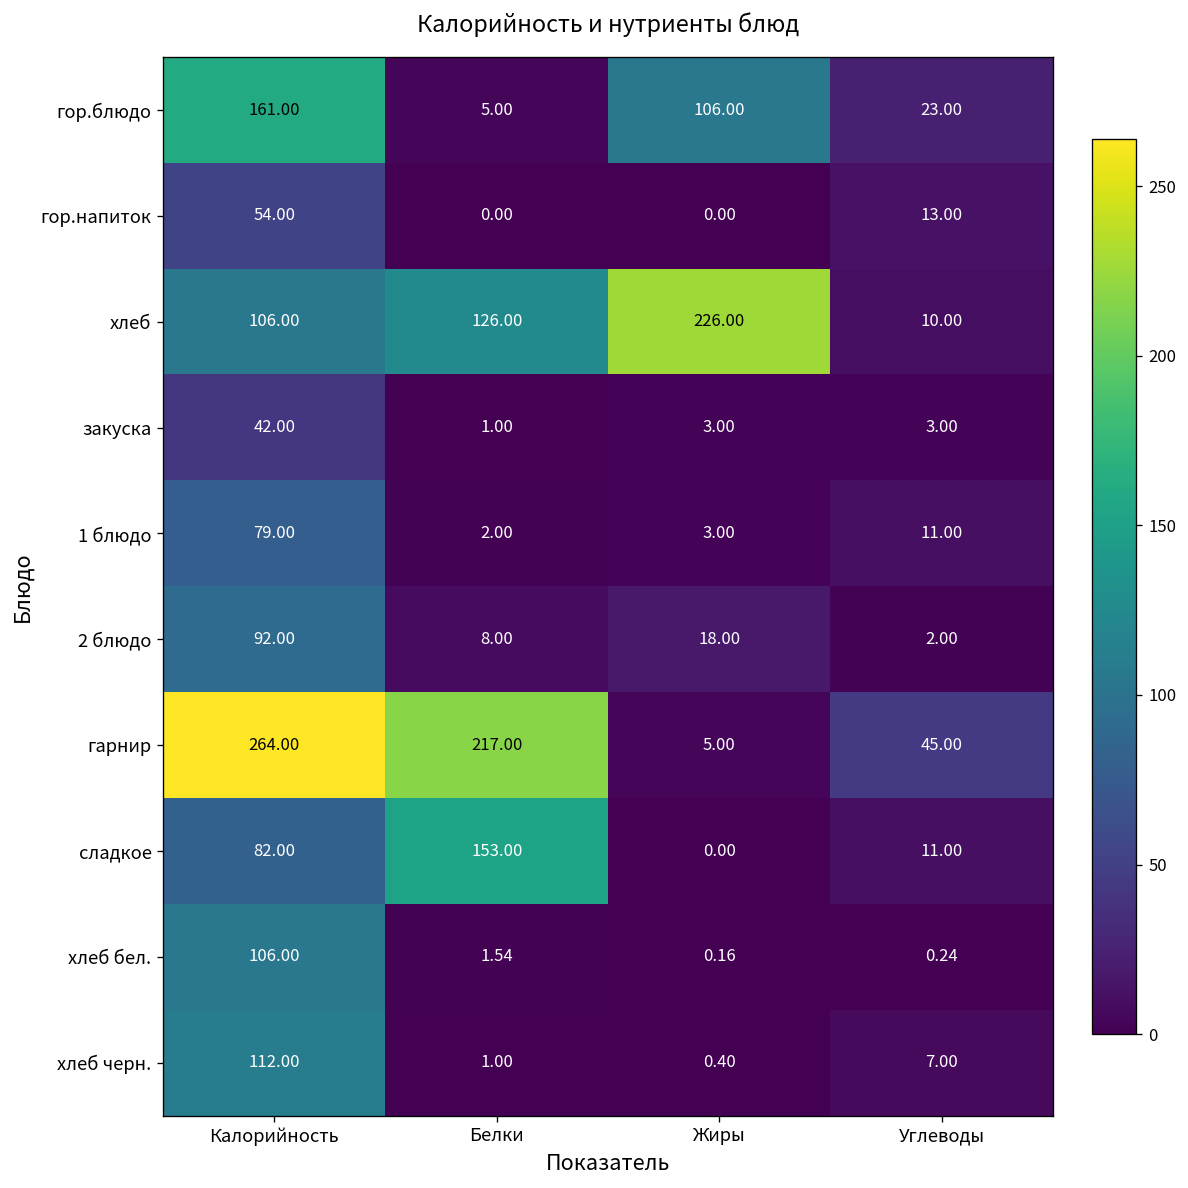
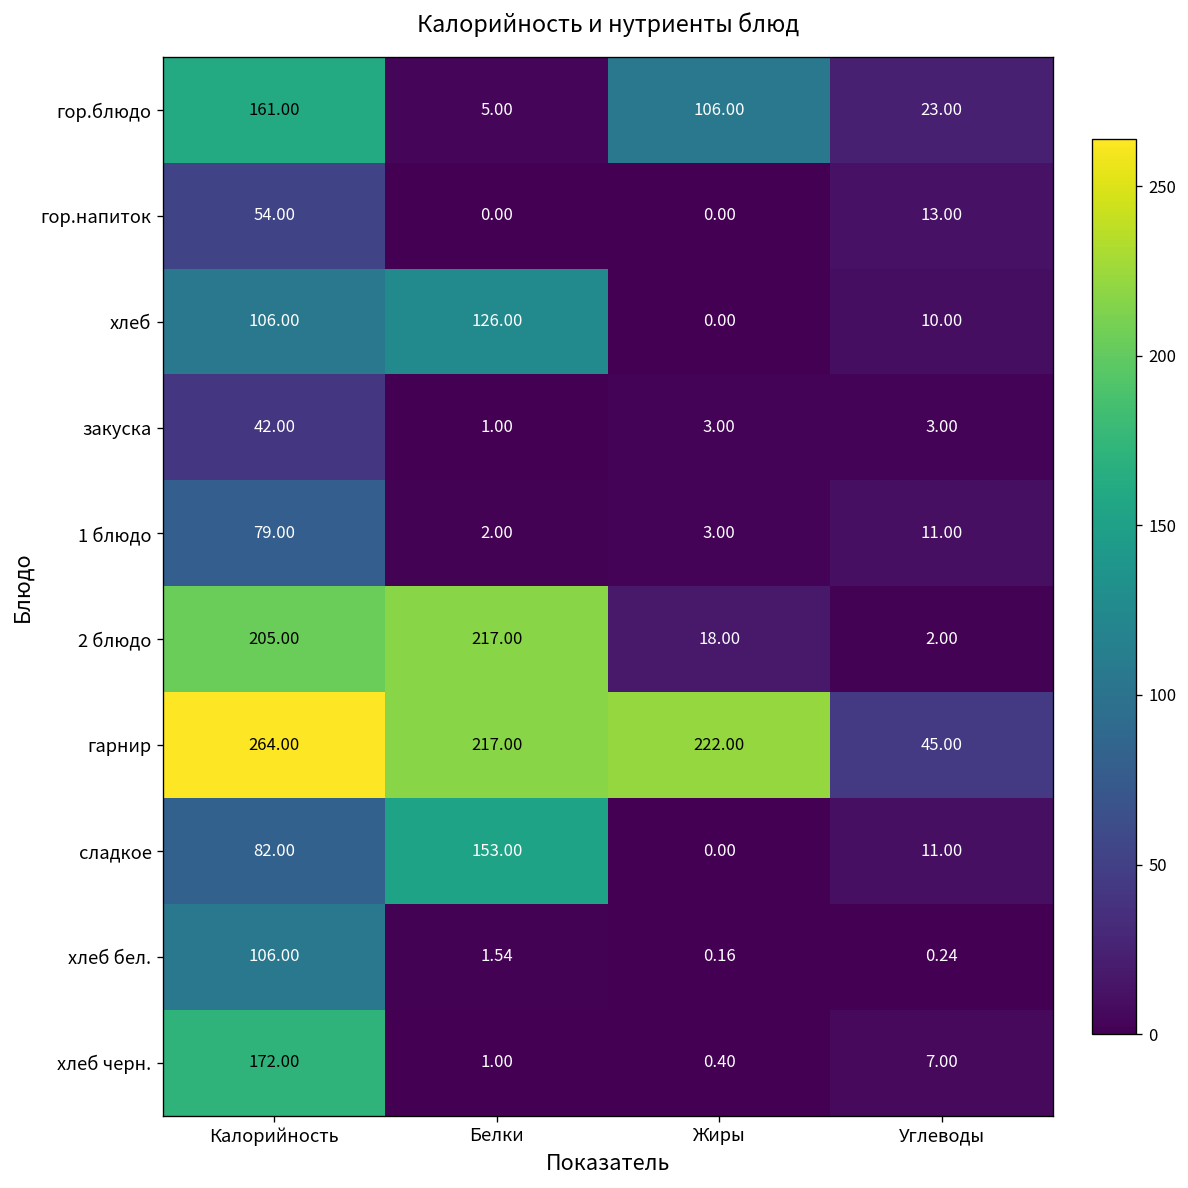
  {
    "гор.блюдо": {
      "Калорийность": 161.00,
      "Белки": 5.00,
      "Жиры": 106.00,
      "Углеводы": 23.00
    },
    "гор.напиток": {
      "Калорийность": 54.00,
      "Белки": 0.00,
      "Жиры": 0.00,
      "Углеводы": 13.00
    },
    "хлеб": {
      "Калорийность": 106.00,
      "Белки": 126.00,
-     "Жиры": 226.00,
+     "Жиры": 0.00,
      "Углеводы": 10.00
    },
    "закуска": {
      "Калорийность": 42.00,
      "Белки": 1.00,
      "Жиры": 3.00,
      "Углеводы": 3.00
    },
    "1 блюдо": {
      "Калорийность": 79.00,
      "Белки": 2.00,
      "Жиры": 3.00,
      "Углеводы": 11.00
    },
    "2 блюдо": {
-     "Калорийность": 92.00,
-     "Белки": 8.00,
+     "Калорийность": 205.00,
+     "Белки": 217.00,
      "Жиры": 18.00,
      "Углеводы": 2.00
    },
    "гарнир": {
      "Калорийность": 264.00,
      "Белки": 217.00,
-     "Жиры": 5.00,
+     "Жиры": 222.00,
      "Углеводы": 45.00
    },
    "сладкое": {
      "Калорийность": 82.00,
      "Белки": 153.00,
      "Жиры": 0.00,
      "Углеводы": 11.00
    },
    "хлеб бел.": {
      "Калорийность": 106.00,
      "Белки": 1.54,
      "Жиры": 0.16,
      "Углеводы": 0.24
    },
    "хлеб черн.": {
-     "Калорийность": 112.00,
+     "Калорийность": 172.00,
      "Белки": 1.00,
      "Жиры": 0.40,
      "Углеводы": 7.00
    }
  }
